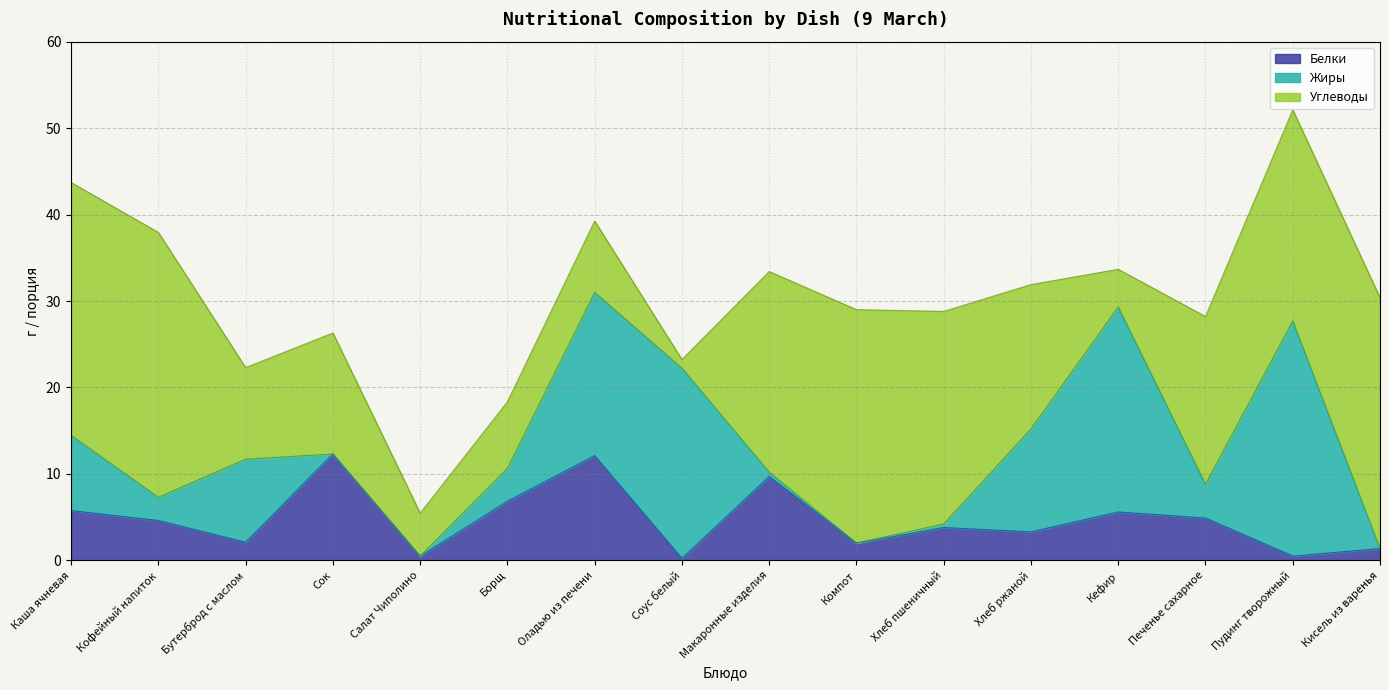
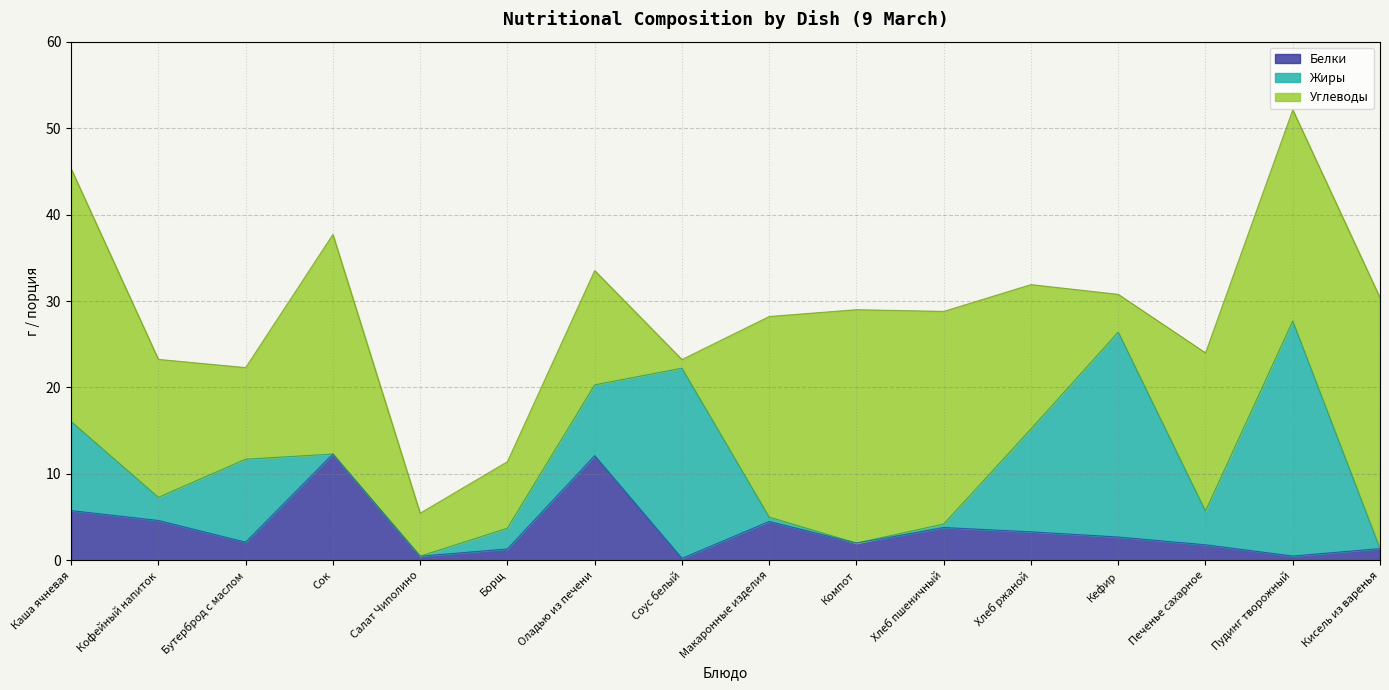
  {
    "Белки": {
      "Каша ячневая": 6,
      "Кофейный напиток": 5,
      "Бутерброд с маслом": 2,
-     "Борщ": 7,
+     "Борщ": 1,
      "Оладью из печени": 12,
      "Соус белый": 0,
-     "Макаронные изделия": 10,
+     "Макаронные изделия": 5,
      "Хлеб пшеничный": 4,
      "Хлеб ржаной": 3,
-     "Кефир": 6,
-     "Печенье сахарное": 5,
+     "Кефир": 3,
+     "Печенье сахарное": 2,
      "Пудинг творожный": 1
    },
    "Жиры": {
-     "Каша ячневая": 9,
+     "Каша ячневая": 10,
      "Кофейный напиток": 3,
      "Бутерброд с маслом": 10,
-     "Борщ": 4,
-     "Оладью из печени": 19,
+     "Борщ": 2,
+     "Оладью из печени": 8,
      "Соус белый": 22,
      "Макаронные изделия": 1,
      "Хлеб пшеничный": 0,
      "Хлеб ржаной": 12,
      "Кефир": 24,
      "Печенье сахарное": 4,
      "Пудинг творожный": 27
    },
    "Углеводы": {
      "Каша ячневая": 29,
-     "Кофейный напиток": 31,
+     "Кофейный напиток": 16,
      "Бутерброд с маслом": 11,
-     "Сок": 14,
+     "Сок": 25,
      "Салат Чиполино": 5,
      "Борщ": 8,
-     "Оладью из печени": 8,
+     "Оладью из печени": 13,
      "Соус белый": 1,
      "Макаронные изделия": 23,
      "Компот": 27,
      "Хлеб пшеничный": 25,
      "Хлеб ржаной": 17,
      "Кефир": 4,
-     "Печенье сахарное": 19,
+     "Печенье сахарное": 18,
      "Пудинг творожный": 24,
      "Кисель из варенья": 29
    }
  }
